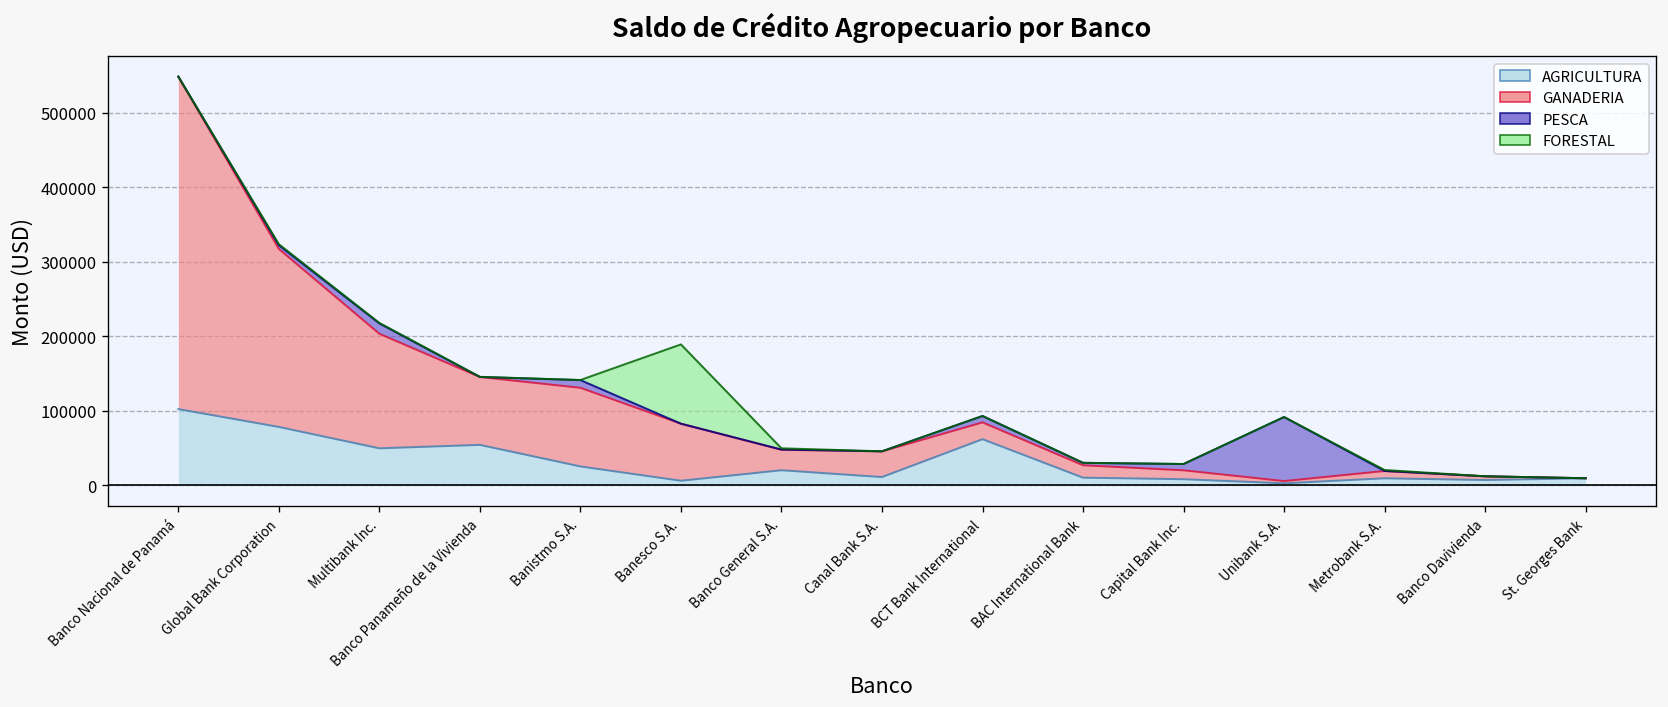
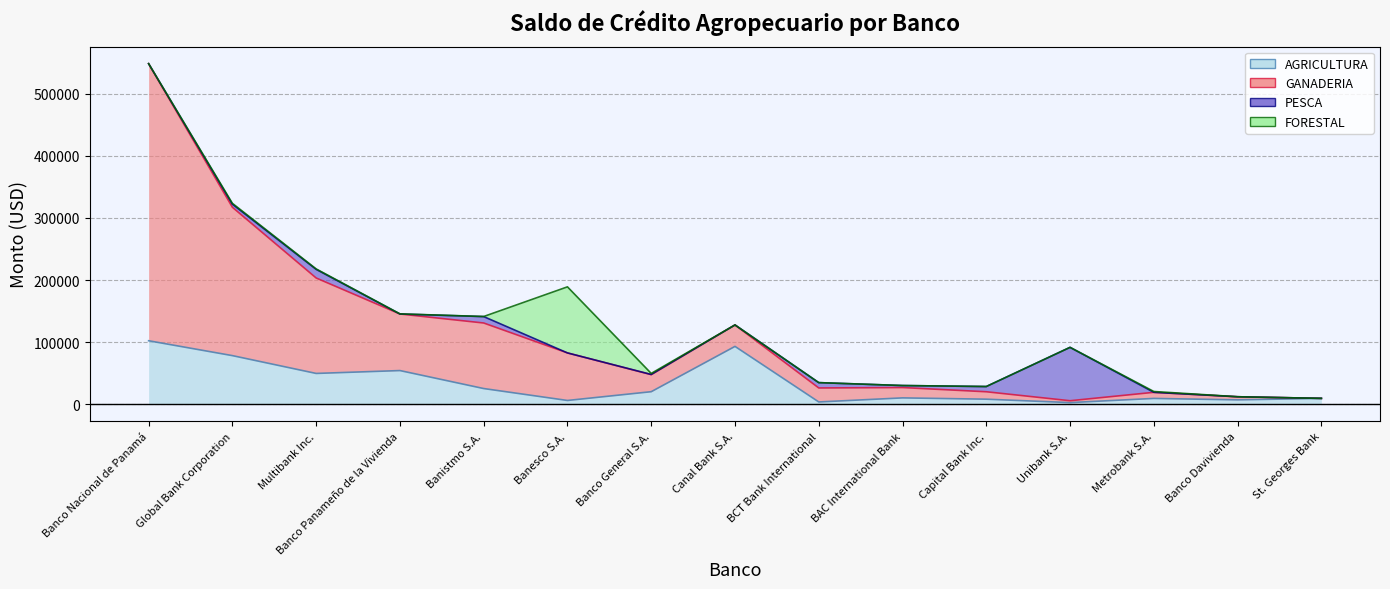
  {
    "AGRICULTURA": {
      "Banco Nacional de Panamá": 100000,
      "Global Bank Corporation": 80000,
      "Multibank Inc.": 50000,
      "Banco Panameño de la Vivienda": 50000,
      "Banistmo S.A.": 30000,
      "Banesco S.A.": 10000,
      "Banco General S.A.": 20000,
-     "Canal Bank S.A.": 10000,
-     "BCT Bank International": 60000,
+     "Canal Bank S.A.": 90000,
+     "BCT Bank International": 0,
      "BAC International Bank": 10000,
      "Capital Bank Inc.": 10000,
      "Metrobank S.A.": 10000,
      "Banco Davivienda": 10000
    },
    "GANADERIA": {
      "Global Bank Corporation": 240000,
      "Multibank Inc.": 150000,
      "Banistmo S.A.": 110000,
      "BCT Bank International": 20000,
      "Capital Bank Inc.": 10000
    },
    "FORESTAL": {
      "Banesco S.A.": 110000
    }
  }
